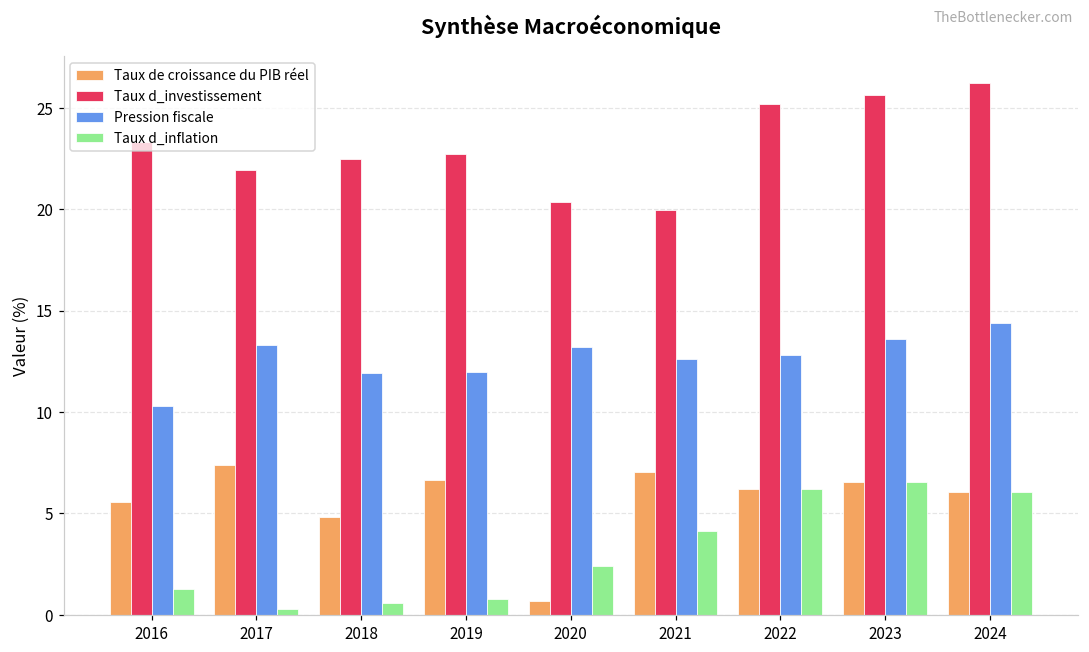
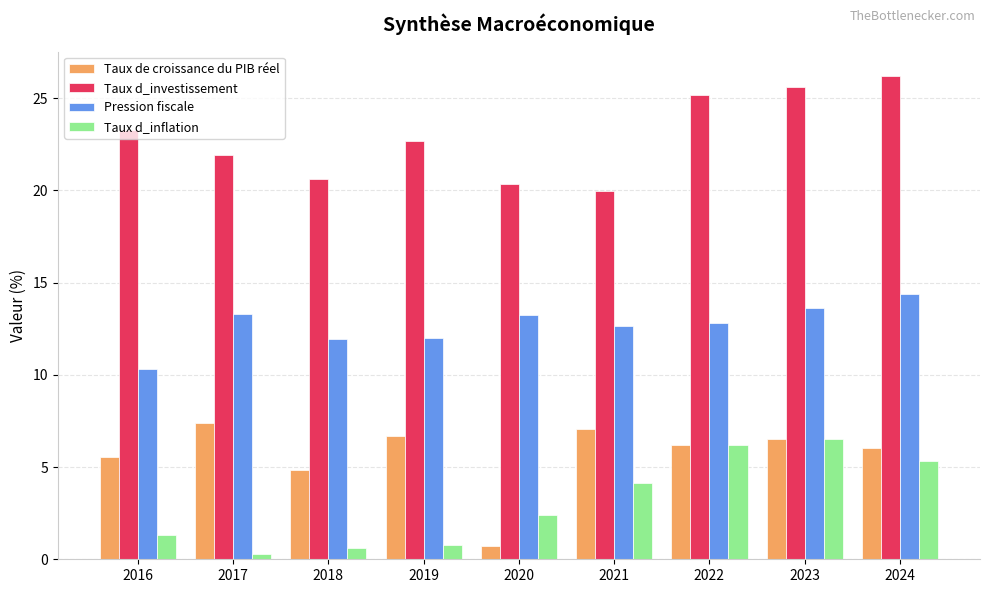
  {
    "Taux de croissance du PIB réel": {
      "2016": 5.6,
      "2017": 7.4,
      "2018": 4.8,
      "2019": 6.7,
      "2020": 0.7,
      "2021": 7.1,
      "2022": 6.2,
      "2023": 6.5,
      "2024": 6.1
    },
    "Taux d_investissement": {
      "2017": 21.9,
-     "2018": 22.5,
+     "2018": 20.6,
      "2019": 22.7,
      "2020": 20.3,
      "2021": 20.0,
      "2022": 25.2,
      "2023": 25.6,
      "2024": 26.2
    },
    "Pression fiscale": {
      "2016": 10.3,
      "2017": 13.3,
      "2018": 11.9,
      "2019": 12.0,
      "2020": 13.2,
      "2021": 12.6,
      "2022": 12.8,
      "2023": 13.6,
      "2024": 14.4
    },
    "Taux d_inflation": {
      "2016": 1.3,
      "2017": 0.3,
      "2018": 0.6,
      "2019": 0.8,
      "2020": 2.4,
      "2021": 4.2,
      "2022": 6.2,
      "2023": 6.5,
-     "2024": 6.1
+     "2024": 5.3
    }
  }
